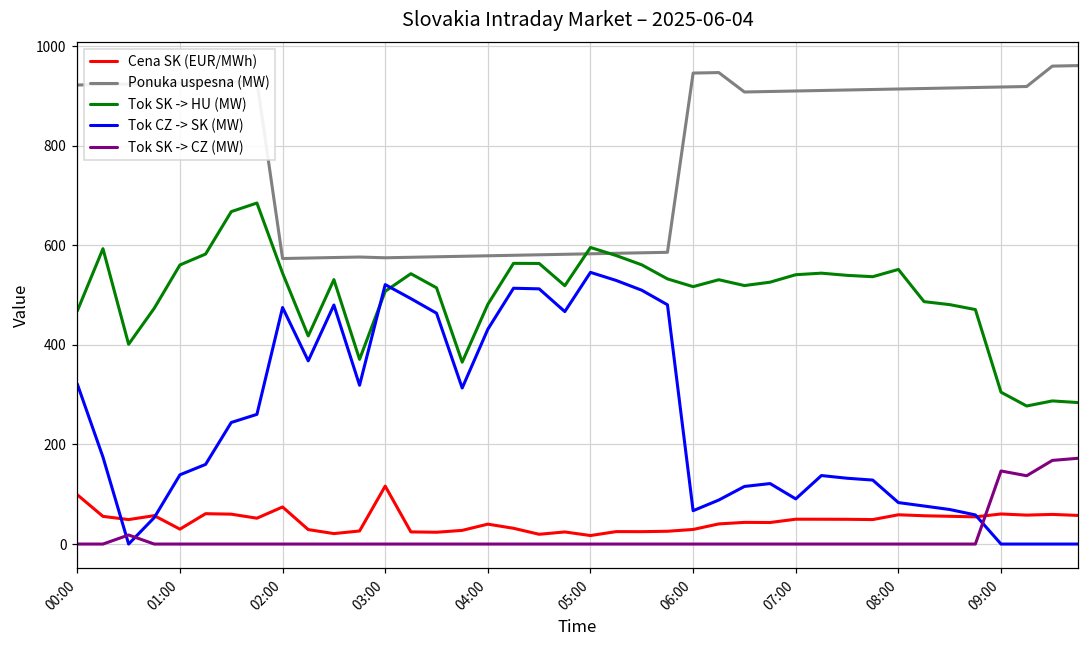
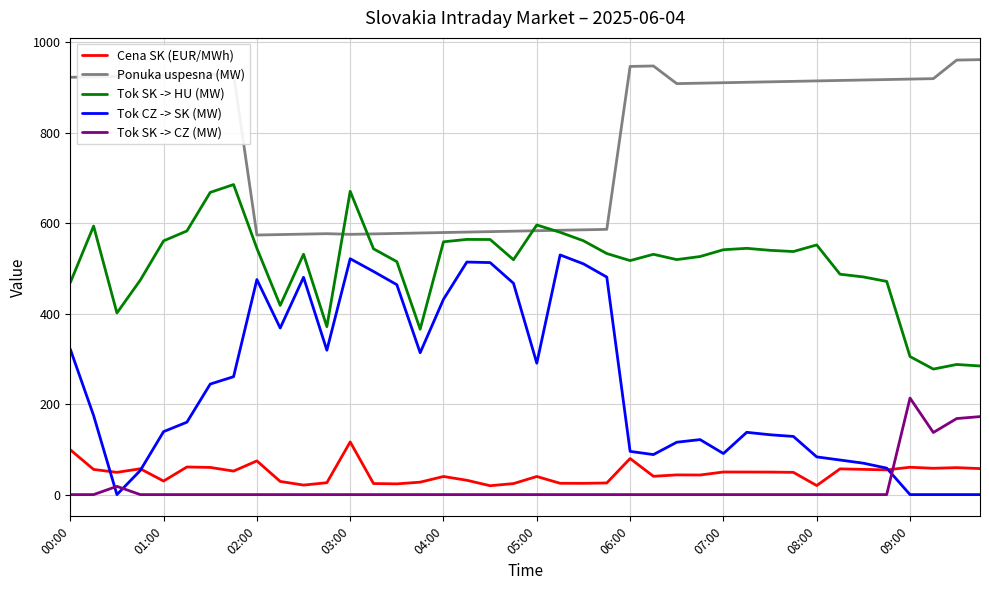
  {
    "Cena SK (EUR/MWh)": {
      "00:00": 100,
      "01:00": 30,
      "02:00": 70,
      "03:00": 120,
      "04:00": 40,
-     "05:00": 20,
-     "06:00": 30,
+     "05:00": 40,
+     "06:00": 80,
      "07:00": 50,
-     "08:00": 60,
+     "08:00": 20,
      "09:00": 60
    },
    "Ponuka uspesna (MW)": {
      "00:00": 920,
      "02:00": 570,
      "03:00": 580,
      "04:00": 580,
      "05:00": 580,
      "06:00": 950,
      "07:00": 910,
      "08:00": 910,
      "09:00": 920
    },
    "Tok SK -> HU (MW)": {
      "00:00": 470,
      "01:00": 560,
      "02:00": 540,
-     "03:00": 510,
-     "04:00": 480,
+     "03:00": 670,
+     "04:00": 560,
      "05:00": 600,
      "06:00": 520,
      "07:00": 540,
      "08:00": 550,
      "09:00": 310
    },
    "Tok CZ -> SK (MW)": {
      "00:00": 320,
      "01:00": 140,
      "02:00": 480,
      "03:00": 520,
      "04:00": 430,
-     "05:00": 550,
-     "06:00": 70,
+     "05:00": 290,
+     "06:00": 100,
      "07:00": 90,
      "08:00": 80,
      "09:00": 0
    },
    "Tok SK -> CZ (MW)": {
      "00:00": 0,
      "01:00": 0,
      "02:00": 0,
      "03:00": 0,
      "04:00": 0,
      "05:00": 0,
      "06:00": 0,
      "07:00": 0,
      "08:00": 0,
-     "09:00": 150
+     "09:00": 210
    }
  }
